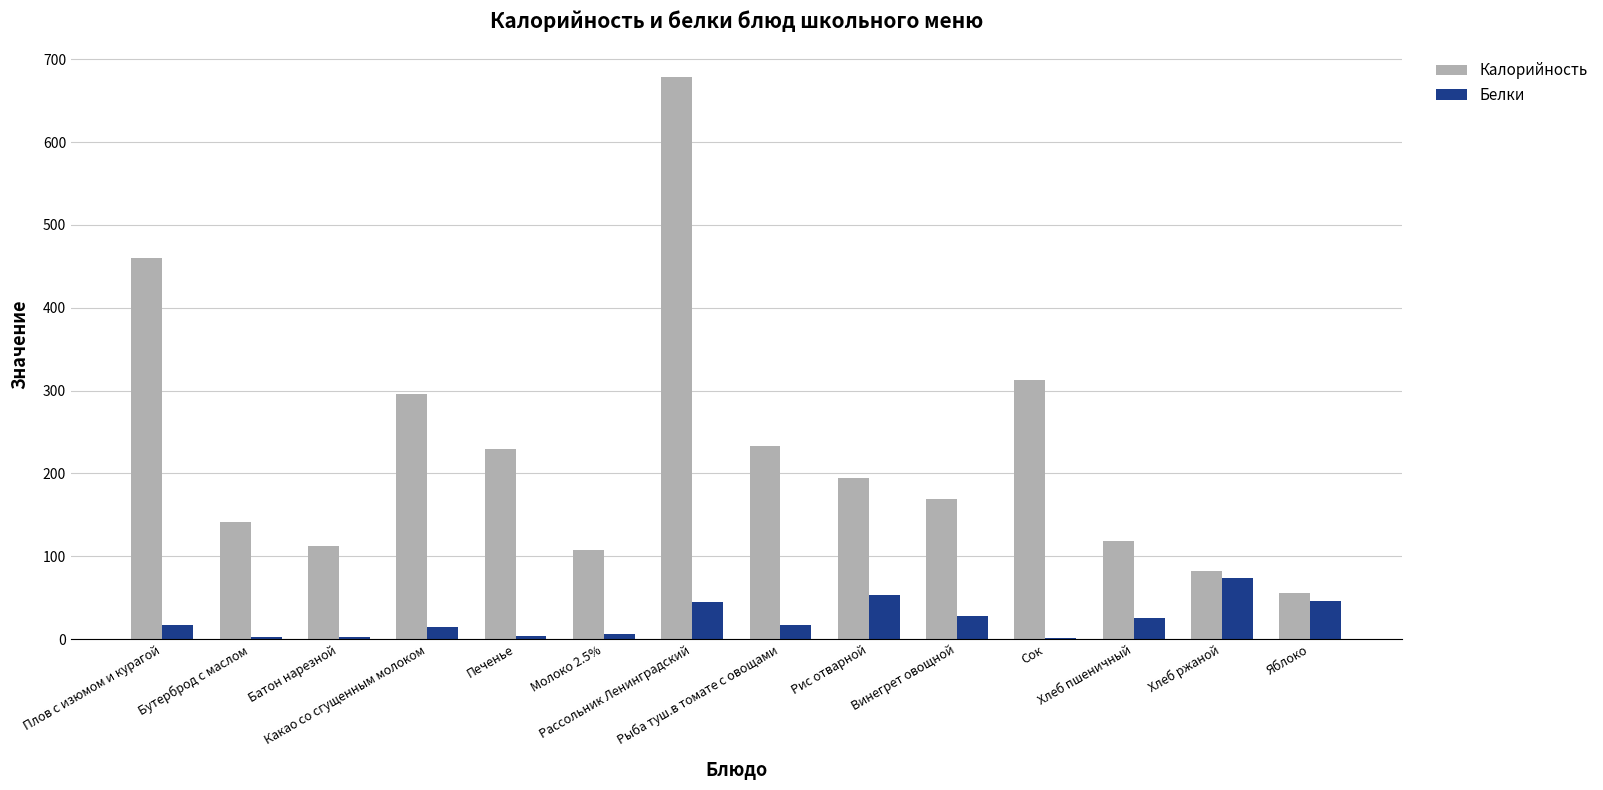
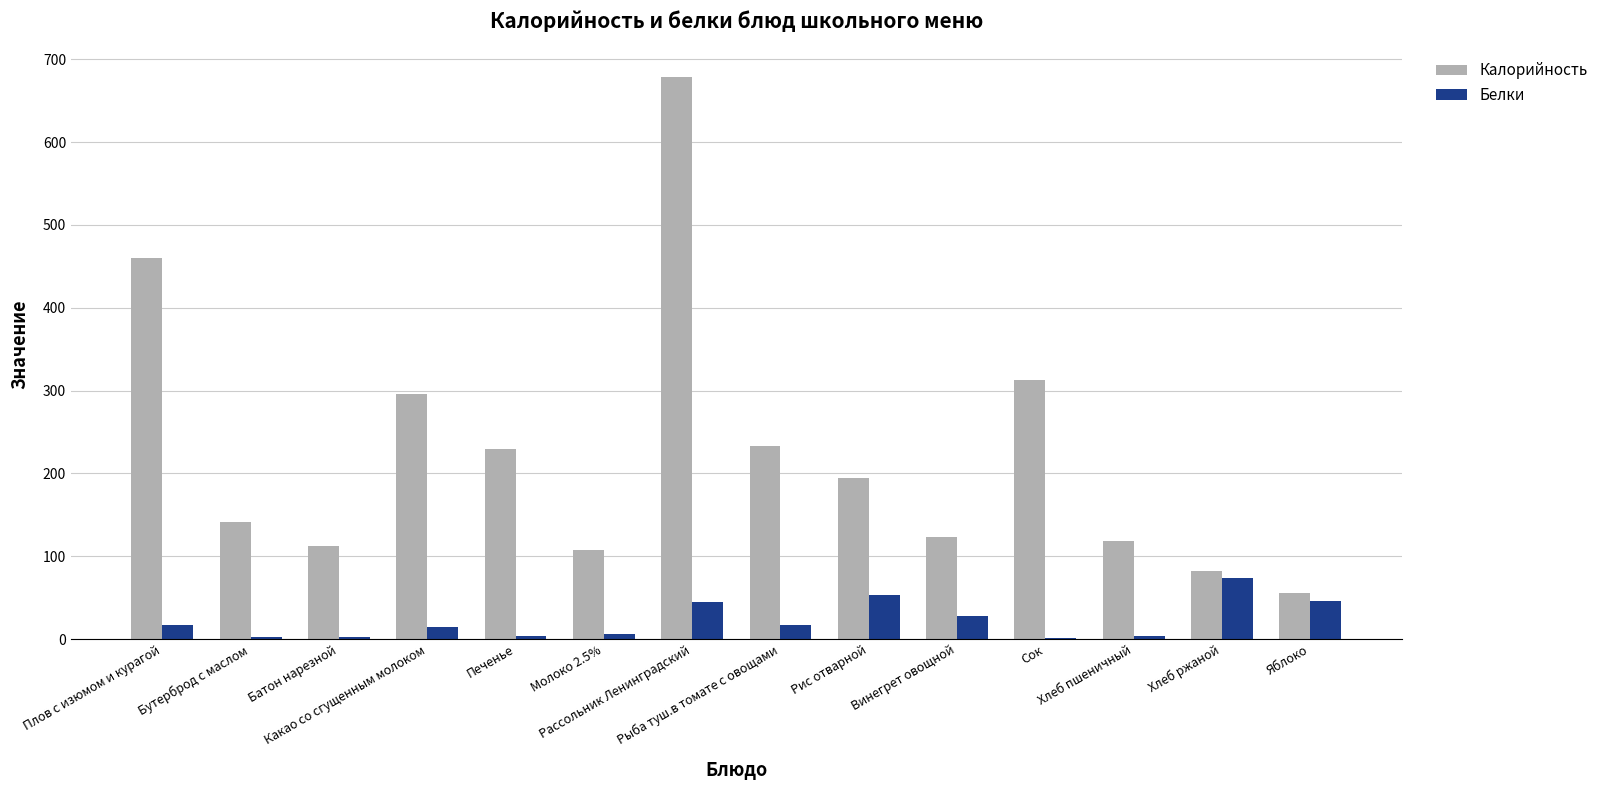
  {
    "Калорийность": {
      "Плов с изюмом и курагой": 460,
      "Бутерброд с маслом": 140,
      "Батон нарезной": 110,
      "Какао со сгущенным молоком": 300,
      "Печенье": 230,
      "Молоко 2.5%": 110,
      "Рассольник Ленинградский": 680,
      "Рыба туш.в томате с овощами": 230,
      "Рис отварной": 190,
-     "Винегрет овощной": 170,
+     "Винегрет овощной": 120,
      "Сок": 310,
      "Хлеб пшеничный": 120,
      "Хлеб ржаной": 80,
      "Яблоко": 60
    },
    "Белки": {
      "Плов с изюмом и курагой": 20,
      "Какао со сгущенным молоком": 20,
      "Печенье": 0,
      "Молоко 2.5%": 10,
      "Рассольник Ленинградский": 50,
      "Рыба туш.в томате с овощами": 20,
      "Рис отварной": 50,
      "Винегрет овощной": 30,
-     "Хлеб пшеничный": 30,
+     "Хлеб пшеничный": 0,
      "Хлеб ржаной": 70,
      "Яблоко": 50
    }
  }
